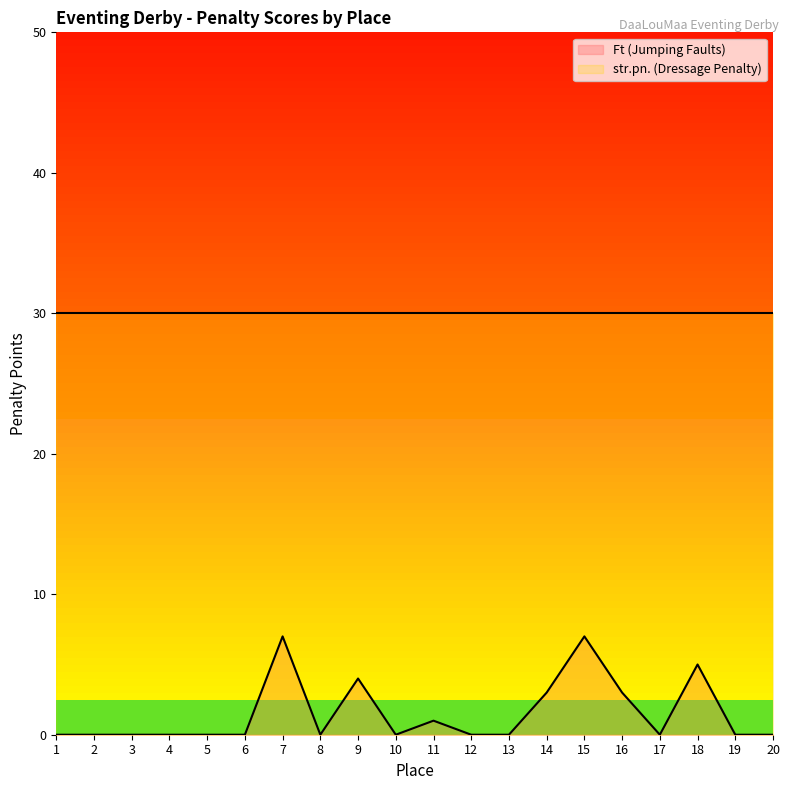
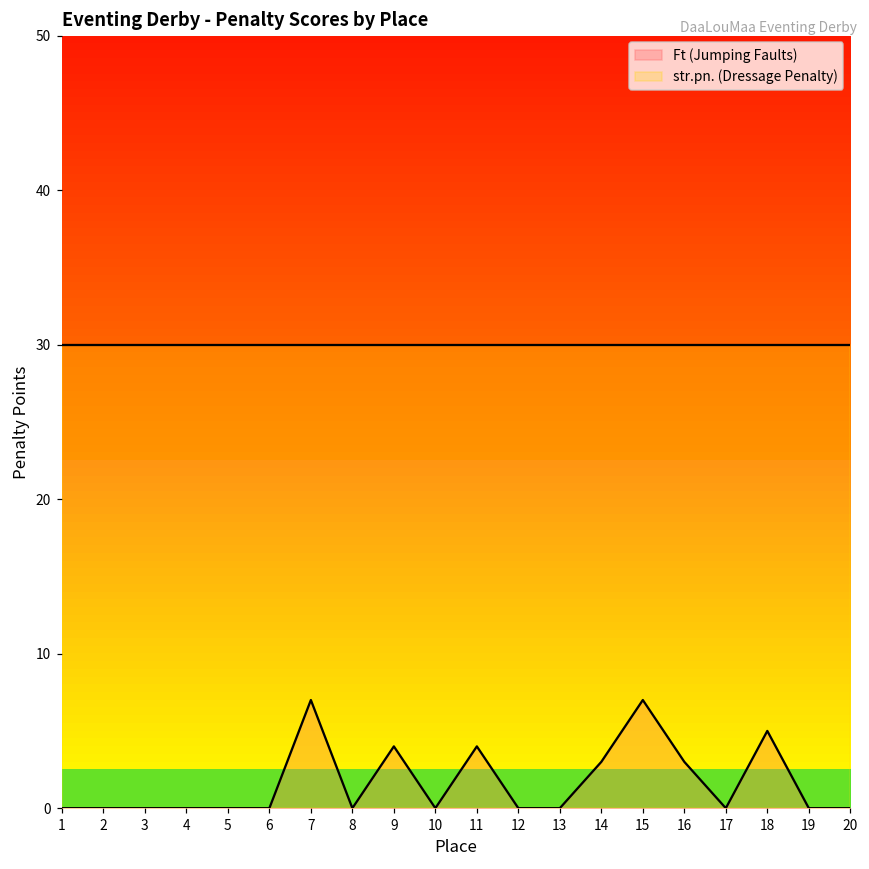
  {
    "Ft (Jumping Faults)": {
      "1": 0,
      "2": 0,
      "3": 0,
      "4": 0,
      "5": 0,
      "6": 0,
      "7": 7,
      "8": 0,
      "9": 4,
      "10": 0,
-     "11": 1,
+     "11": 4,
      "12": 0,
      "13": 0,
      "14": 3,
      "15": 7,
      "16": 3,
      "17": 0,
      "18": 5,
      "19": 0,
      "20": 0
    },
    "str.pn. (Dressage Penalty)": {
      "1": 30,
      "2": 30,
      "3": 30,
      "4": 30,
      "5": 30,
      "6": 30,
      "7": 30,
      "8": 30,
      "9": 30,
      "10": 30,
      "11": 30,
      "12": 30,
      "13": 30,
      "14": 30,
      "15": 30,
      "16": 30,
      "17": 30,
      "18": 30,
      "19": 30,
      "20": 30
    }
  }
